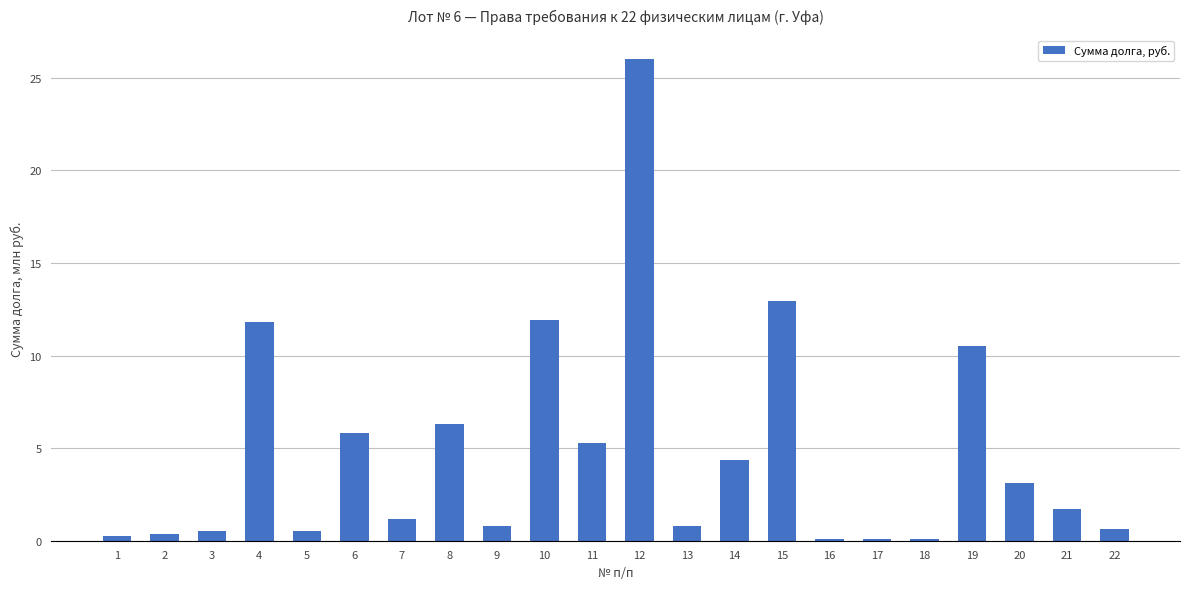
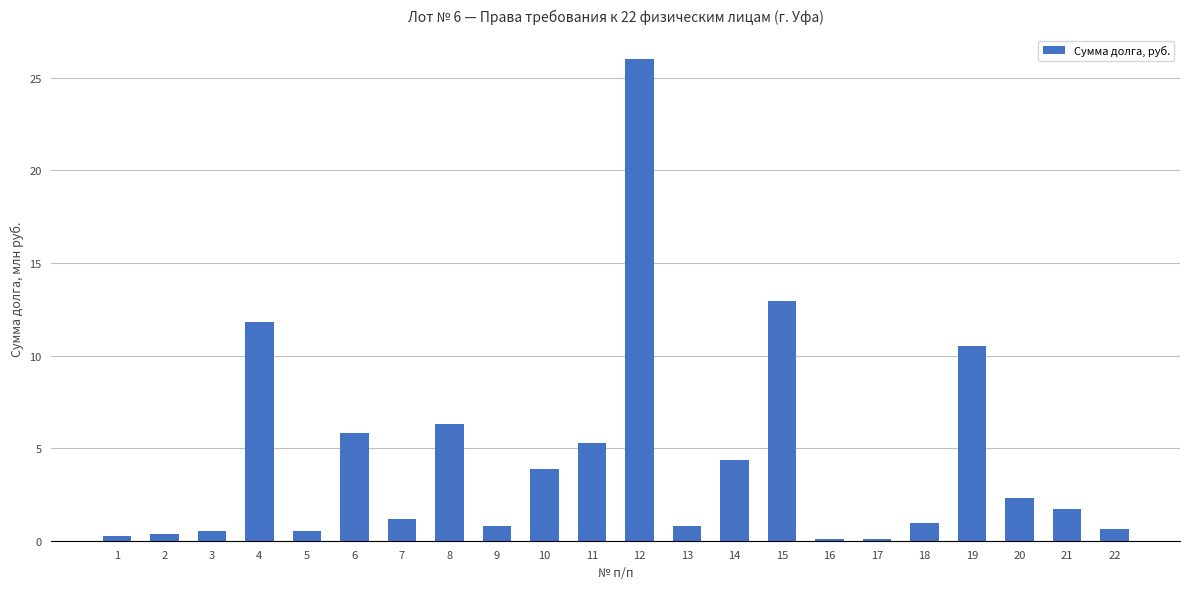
  {
    "1": 0.3,
    "2": 0.4,
    "3": 0.5,
    "4": 11.8,
    "5": 0.5,
    "6": 5.8,
    "7": 1.2,
    "8": 6.3,
    "9": 0.8,
-   "10": 11.9,
+   "10": 3.9,
    "11": 5.3,
    "12": 26.0,
    "13": 0.8,
    "14": 4.4,
    "15": 12.9,
-   "18": 0.1,
+   "18": 1.0,
    "19": 10.5,
-   "20": 3.1,
+   "20": 2.3,
    "21": 1.7,
    "22": 0.6
  }
